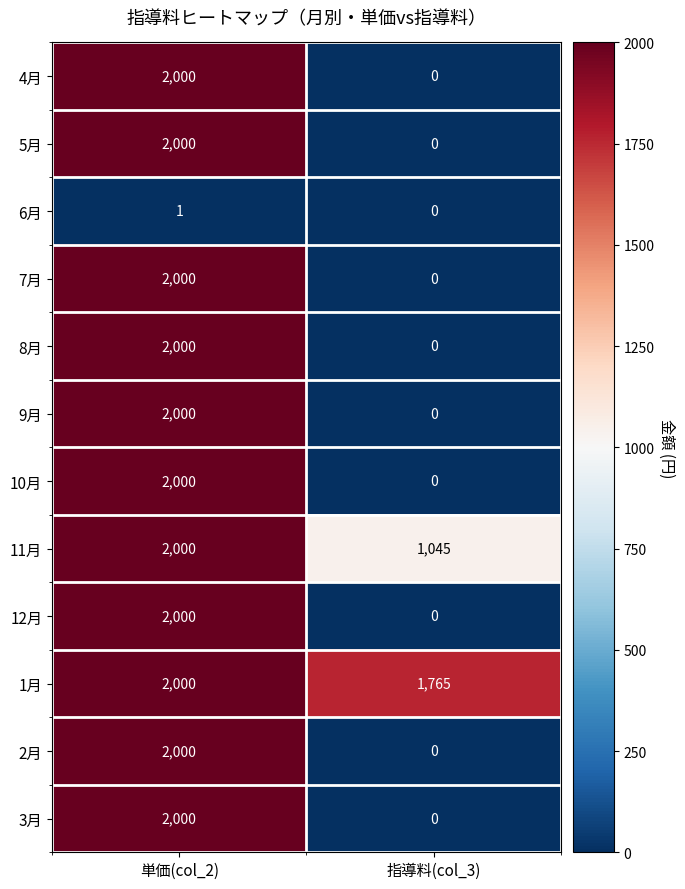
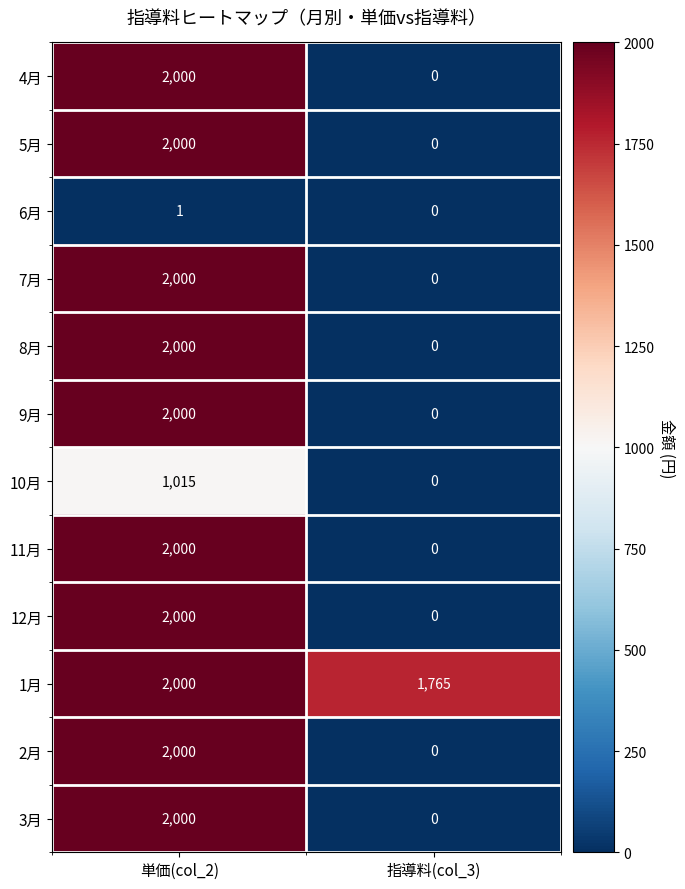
  {
    "4月": {
      "単価(col_2)": "2,000",
      "指導料(col_3)": "0"
    },
    "5月": {
      "単価(col_2)": "2,000",
      "指導料(col_3)": "0"
    },
    "6月": {
      "単価(col_2)": "1",
      "指導料(col_3)": "0"
    },
    "7月": {
      "単価(col_2)": "2,000",
      "指導料(col_3)": "0"
    },
    "8月": {
      "単価(col_2)": "2,000",
      "指導料(col_3)": "0"
    },
    "9月": {
      "単価(col_2)": "2,000",
      "指導料(col_3)": "0"
    },
    "10月": {
-     "単価(col_2)": "2,000",
+     "単価(col_2)": "1,015",
      "指導料(col_3)": "0"
    },
    "11月": {
      "単価(col_2)": "2,000",
-     "指導料(col_3)": "1,045"
+     "指導料(col_3)": "0"
    },
    "12月": {
      "単価(col_2)": "2,000",
      "指導料(col_3)": "0"
    },
    "1月": {
      "単価(col_2)": "2,000",
      "指導料(col_3)": "1,765"
    },
    "2月": {
      "単価(col_2)": "2,000",
      "指導料(col_3)": "0"
    },
    "3月": {
      "単価(col_2)": "2,000",
      "指導料(col_3)": "0"
    }
  }
